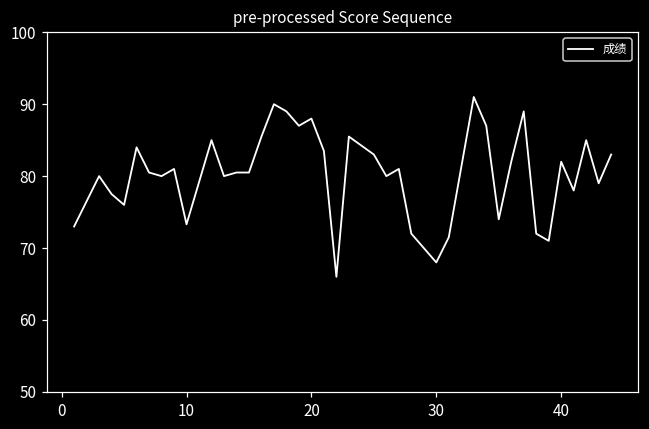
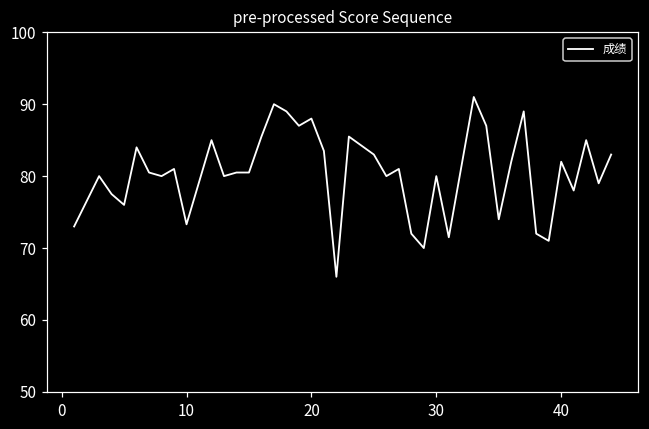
  {
    "10": 73,
    "20": 88,
-   "30": 68,
+   "30": 80,
    "40": 82
  }
